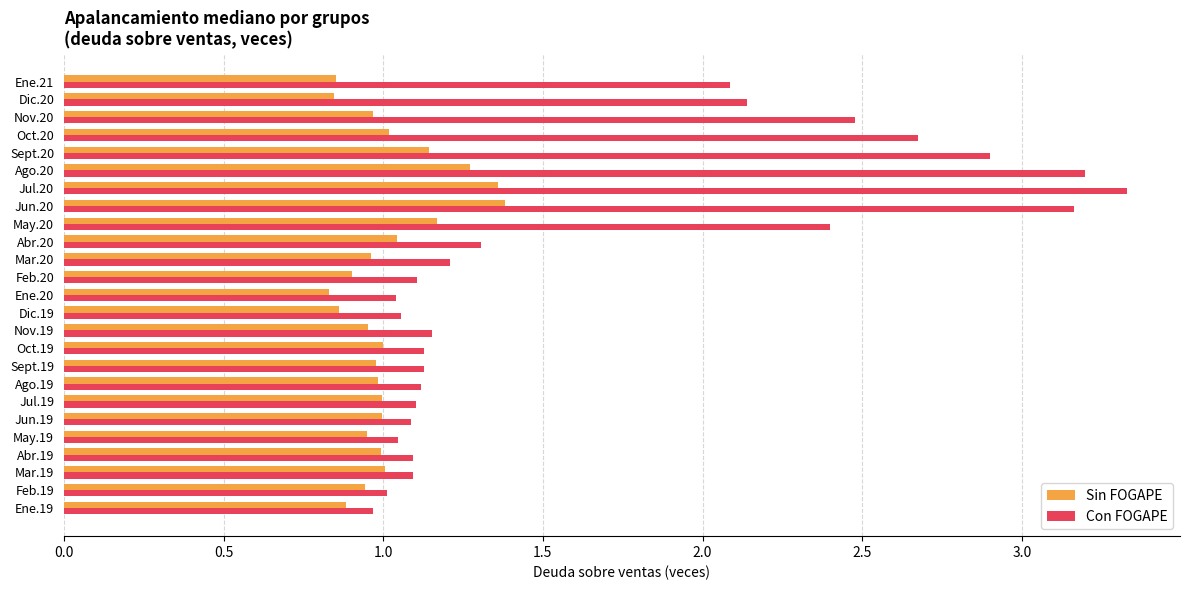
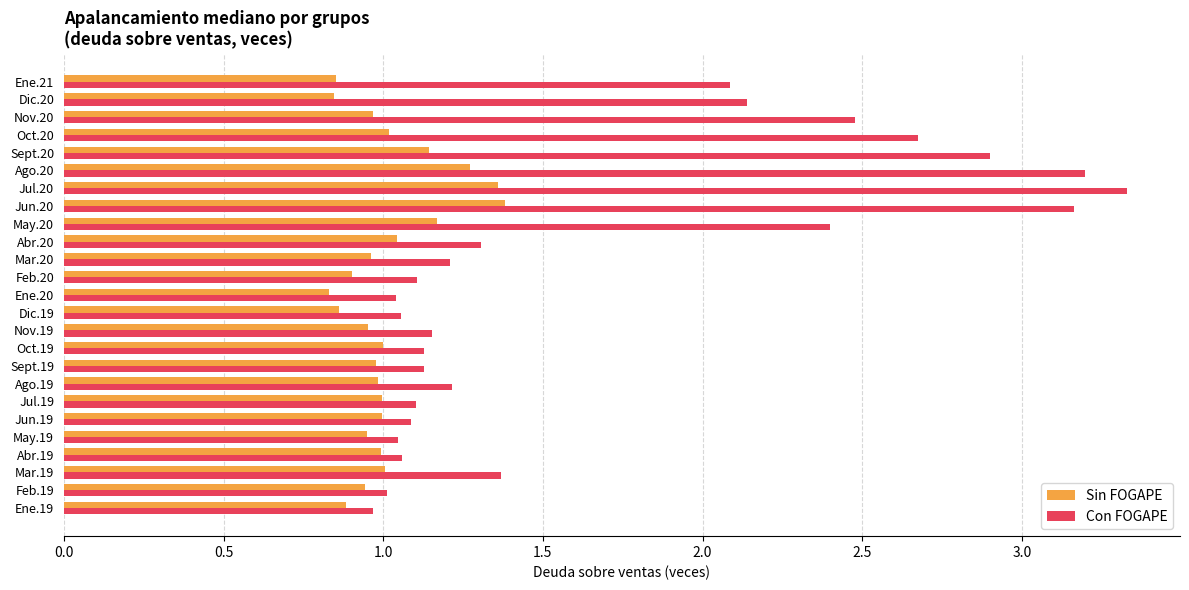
  {
    "Sin FOGAPE": {
      "Ene.21": 0.85,
      "Dic.20": 0.85,
      "Nov.20": 0.97,
      "Oct.20": 1.02,
      "Sept.20": 1.14,
      "Ago.20": 1.27,
      "Jul.20": 1.36,
      "Jun.20": 1.38,
      "May.20": 1.17,
      "Abr.20": 1.04,
      "Mar.20": 0.96,
      "Feb.20": 0.90,
      "Ene.20": 0.83,
      "Dic.19": 0.86,
      "Nov.19": 0.95,
      "Oct.19": 1.00,
      "Sept.19": 0.98,
      "Ago.19": 0.98,
      "Jul.19": 1.00,
      "Jun.19": 0.99,
      "May.19": 0.95,
      "Abr.19": 0.99,
      "Mar.19": 1.01,
      "Feb.19": 0.94,
      "Ene.19": 0.88
    },
    "Con FOGAPE": {
      "Ene.21": 2.09,
      "Dic.20": 2.14,
      "Nov.20": 2.48,
      "Oct.20": 2.68,
      "Sept.20": 2.90,
      "Ago.20": 3.20,
      "Jul.20": 3.33,
      "Jun.20": 3.16,
      "May.20": 2.40,
      "Abr.20": 1.31,
      "Mar.20": 1.21,
      "Feb.20": 1.11,
      "Ene.20": 1.04,
      "Dic.19": 1.06,
      "Nov.19": 1.15,
      "Oct.19": 1.13,
      "Sept.19": 1.13,
-     "Ago.19": 1.12,
+     "Ago.19": 1.21,
      "Jul.19": 1.10,
      "Jun.19": 1.09,
      "May.19": 1.05,
-     "Abr.19": 1.09,
-     "Mar.19": 1.09,
+     "Abr.19": 1.06,
+     "Mar.19": 1.37,
      "Feb.19": 1.01,
      "Ene.19": 0.97
    }
  }
